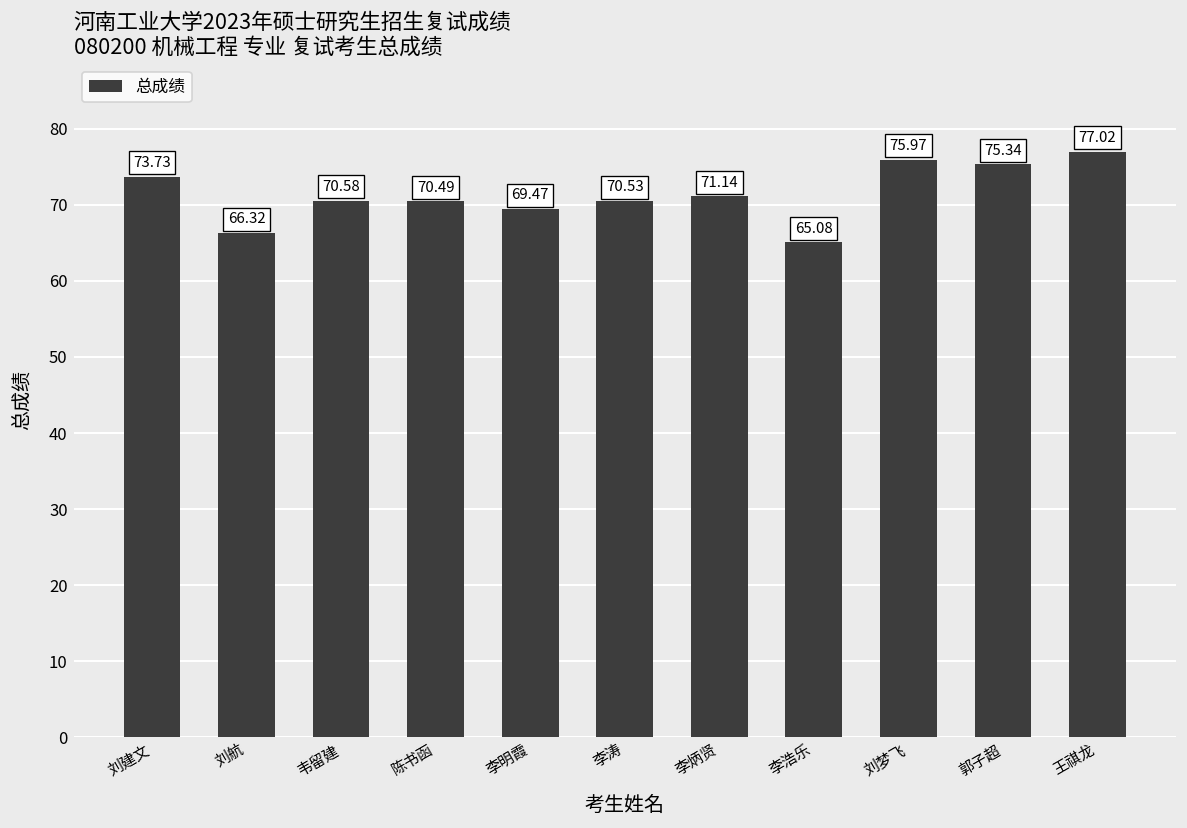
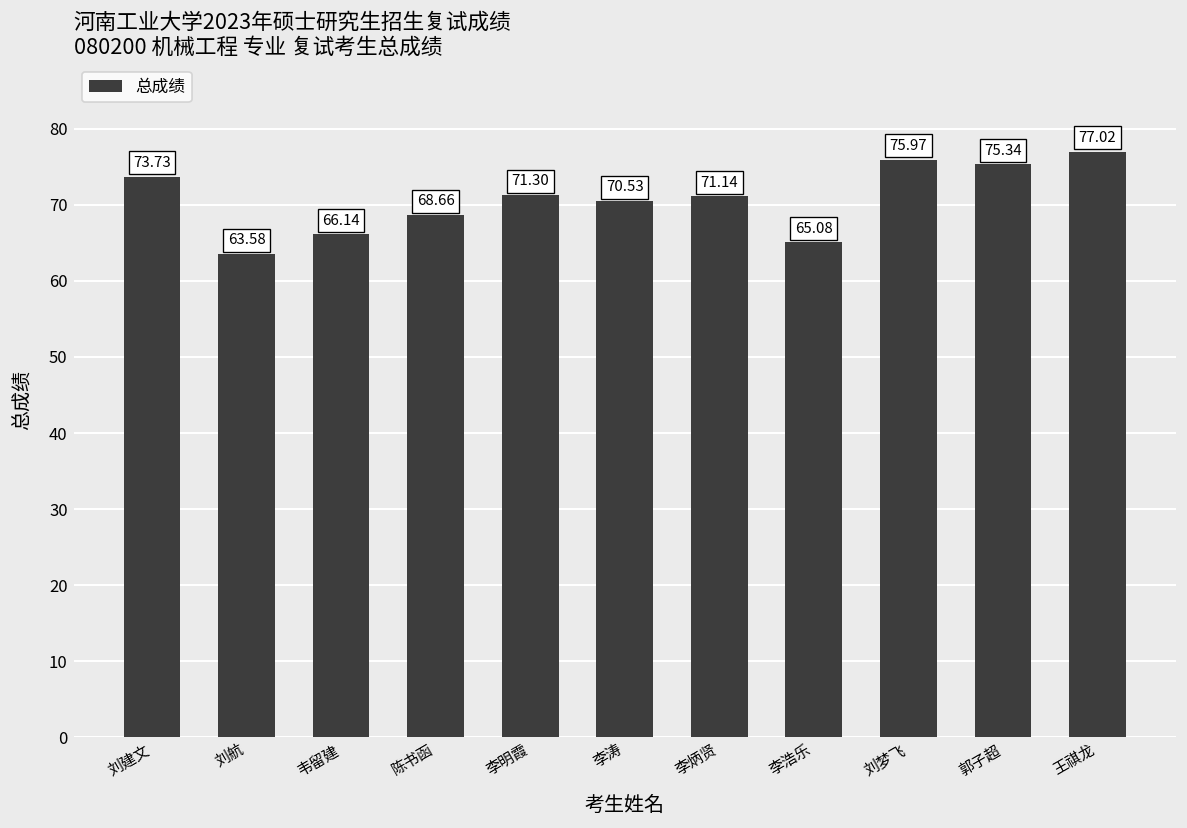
  {
-   "刘航": 66.32,
-   "韦留建": 70.58,
-   "陈书函": 70.49,
-   "李明霞": 69.47
+   "刘航": 63.58,
+   "韦留建": 66.14,
+   "陈书函": 68.66,
+   "李明霞": 71.30
  }
